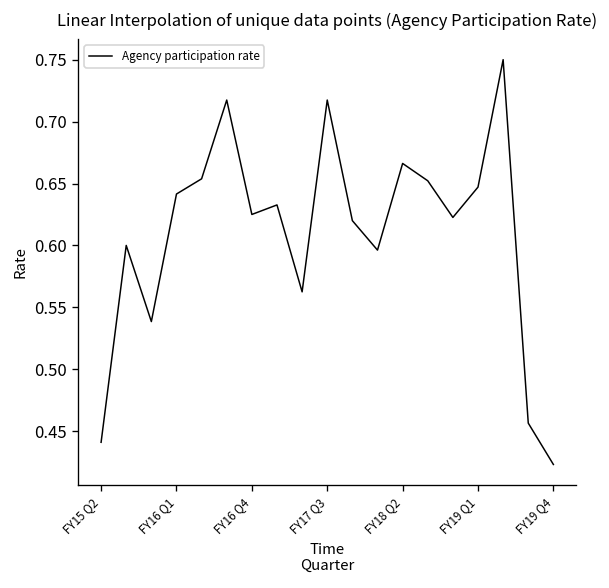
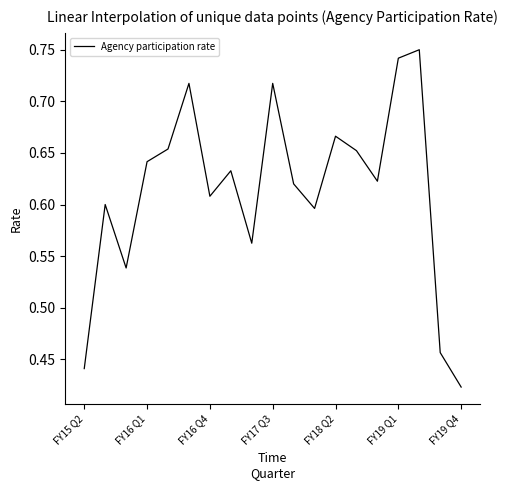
  {
    "FY15 Q2": 0.441,
    "FY16 Q1": 0.642,
-   "FY16 Q4": 0.625,
+   "FY16 Q4": 0.608,
    "FY17 Q3": 0.717,
    "FY18 Q2": 0.666,
-   "FY19 Q1": 0.647,
+   "FY19 Q1": 0.742,
    "FY19 Q4": 0.423
  }
